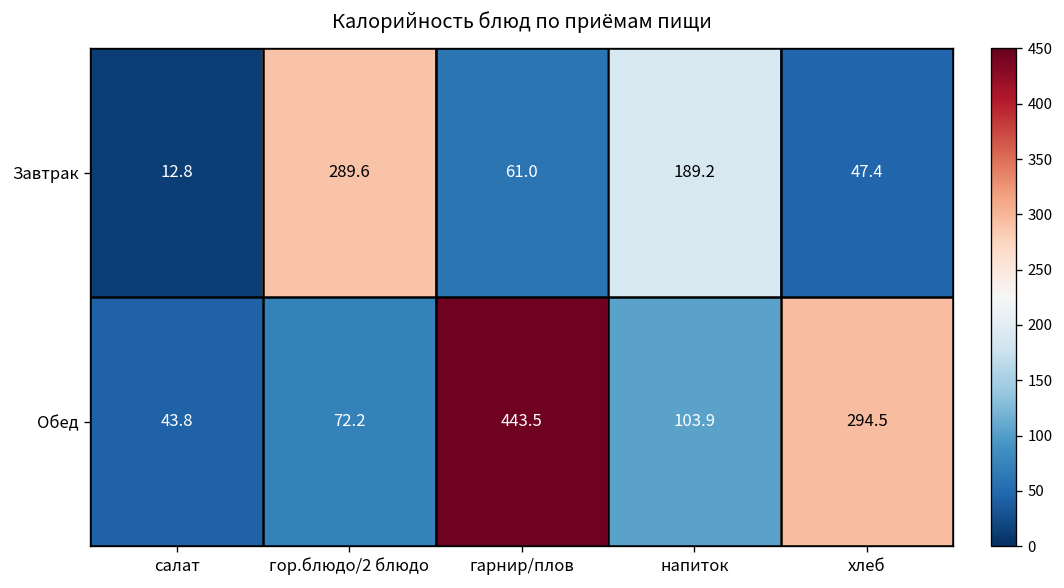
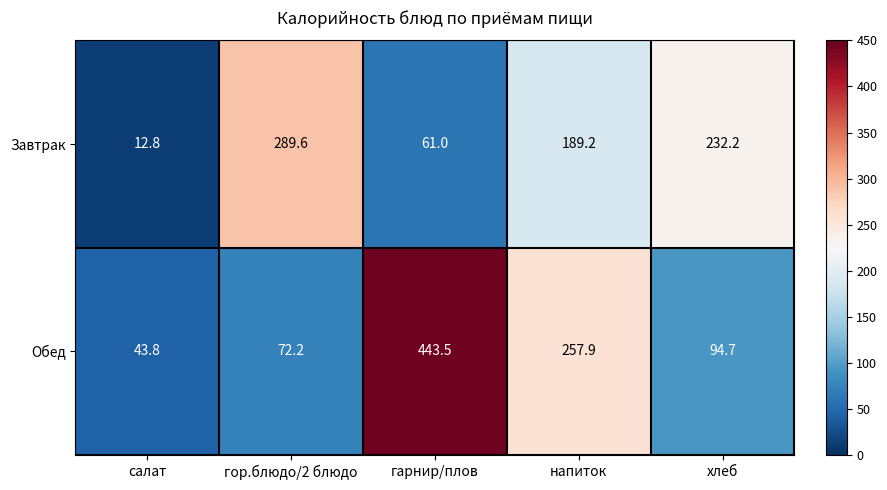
  {
    "Завтрак": {
      "салат": 12.8,
      "гор.блюдо/2 блюдо": 289.6,
      "гарнир/плов": 61.0,
      "напиток": 189.2,
-     "хлеб": 47.4
+     "хлеб": 232.2
    },
    "Обед": {
      "салат": 43.8,
      "гор.блюдо/2 блюдо": 72.2,
      "гарнир/плов": 443.5,
-     "напиток": 103.9,
-     "хлеб": 294.5
+     "напиток": 257.9,
+     "хлеб": 94.7
    }
  }
